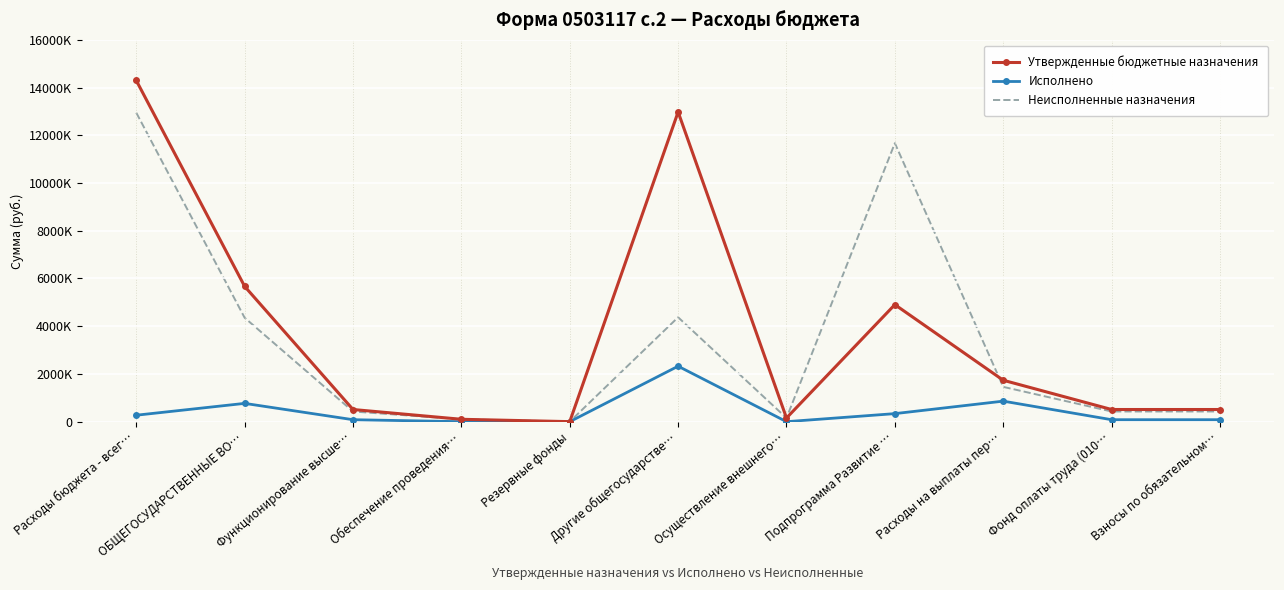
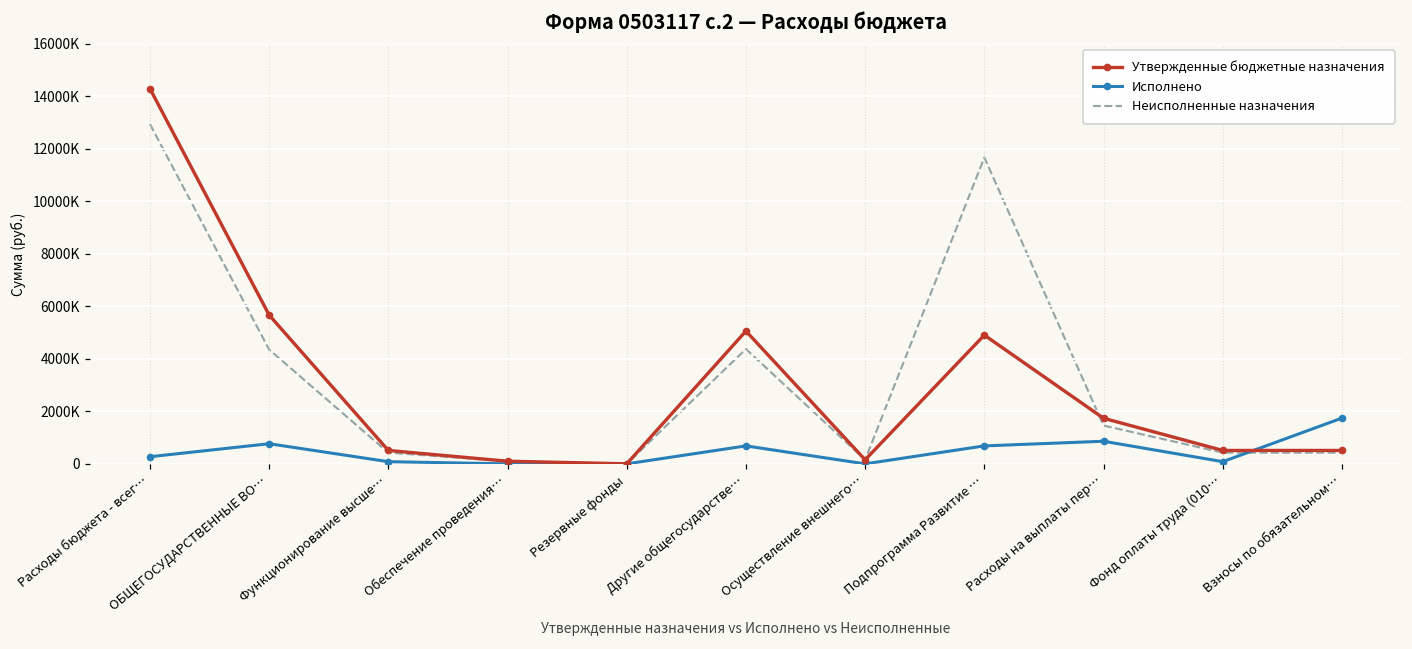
  {
    "Утвержденные бюджетные назначения": {
      "Расходы бюджета - всег…": 14300000,
      "ОБЩЕГОСУДАРСТВЕННЫЕ ВО…": 5700000,
-     "Другие общегосударстве…": 13000000,
+     "Другие общегосударстве…": 5100000,
      "Подпрограмма Развитие …": 4900000,
      "Расходы на выплаты пер…": 1700000
    },
    "Исполнено": {
      "Расходы бюджета - всег…": 300000,
      "ОБЩЕГОСУДАРСТВЕННЫЕ ВО…": 800000,
      "Функционирование высше…": 100000,
-     "Другие общегосударстве…": 2300000,
+     "Другие общегосударстве…": 700000,
      "Осуществление внешнего…": 0,
-     "Подпрограмма Развитие …": 300000,
+     "Подпрограмма Развитие …": 700000,
      "Расходы на выплаты пер…": 900000,
      "Фонд оплаты труда (010…": 100000,
-     "Взносы по обязательном…": 100000
+     "Взносы по обязательном…": 1700000
    },
    "Неисполненные назначения": {
      "Расходы бюджета - всег…": 12900000,
      "ОБЩЕГОСУДАРСТВЕННЫЕ ВО…": 4400000,
      "Другие общегосударстве…": 4400000,
      "Подпрограмма Развитие …": 11700000,
      "Расходы на выплаты пер…": 1500000
    }
  }
